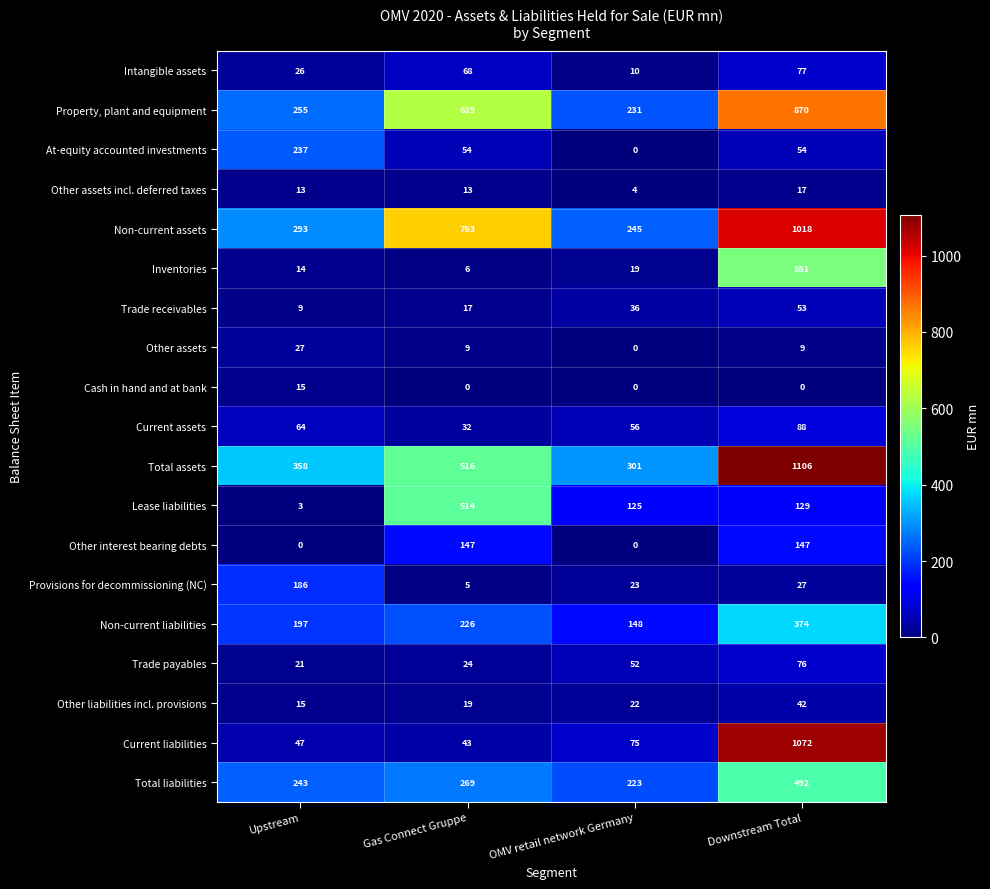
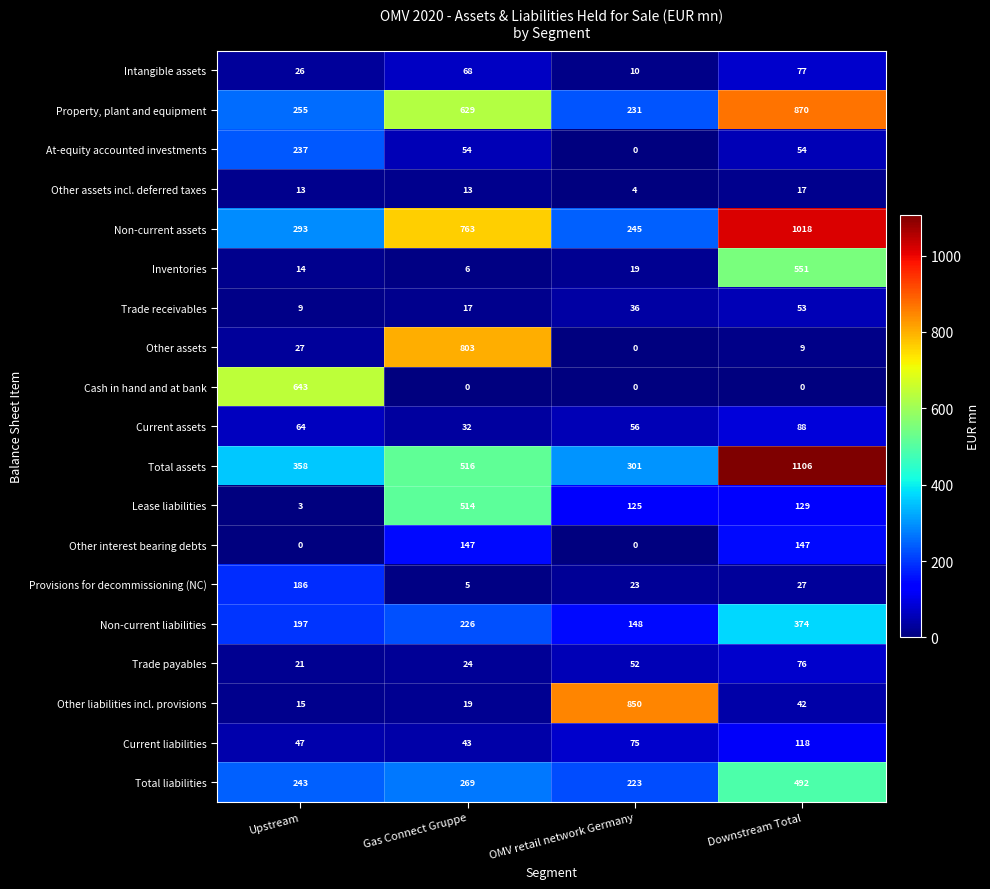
  {
    "Intangible assets": {
      "Upstream": 26,
      "Gas Connect Gruppe": 68,
      "OMV retail network Germany": 10,
      "Downstream Total": 77
    },
    "Property, plant and equipment": {
      "Upstream": 255,
      "Gas Connect Gruppe": 629,
      "OMV retail network Germany": 231,
      "Downstream Total": 870
    },
    "At-equity accounted investments": {
      "Upstream": 237,
      "Gas Connect Gruppe": 54,
      "OMV retail network Germany": 0,
      "Downstream Total": 54
    },
    "Other assets incl. deferred taxes": {
      "Upstream": 13,
      "Gas Connect Gruppe": 13,
      "OMV retail network Germany": 4,
      "Downstream Total": 17
    },
    "Non-current assets": {
      "Upstream": 293,
      "Gas Connect Gruppe": 763,
      "OMV retail network Germany": 245,
      "Downstream Total": 1018
    },
    "Inventories": {
      "Upstream": 14,
      "Gas Connect Gruppe": 6,
      "OMV retail network Germany": 19,
      "Downstream Total": 551
    },
    "Trade receivables": {
      "Upstream": 9,
      "Gas Connect Gruppe": 17,
      "OMV retail network Germany": 36,
      "Downstream Total": 53
    },
    "Other assets": {
      "Upstream": 27,
-     "Gas Connect Gruppe": 9,
+     "Gas Connect Gruppe": 803,
      "OMV retail network Germany": 0,
      "Downstream Total": 9
    },
    "Cash in hand and at bank": {
-     "Upstream": 15,
+     "Upstream": 643,
      "Gas Connect Gruppe": 0,
      "OMV retail network Germany": 0,
      "Downstream Total": 0
    },
    "Current assets": {
      "Upstream": 64,
      "Gas Connect Gruppe": 32,
      "OMV retail network Germany": 56,
      "Downstream Total": 88
    },
    "Total assets": {
      "Upstream": 358,
      "Gas Connect Gruppe": 516,
      "OMV retail network Germany": 301,
      "Downstream Total": 1106
    },
    "Lease liabilities": {
      "Upstream": 3,
      "Gas Connect Gruppe": 514,
      "OMV retail network Germany": 125,
      "Downstream Total": 129
    },
    "Other interest bearing debts": {
      "Upstream": 0,
      "Gas Connect Gruppe": 147,
      "OMV retail network Germany": 0,
      "Downstream Total": 147
    },
    "Provisions for decommissioning (NC)": {
      "Upstream": 186,
      "Gas Connect Gruppe": 5,
      "OMV retail network Germany": 23,
      "Downstream Total": 27
    },
    "Non-current liabilities": {
      "Upstream": 197,
      "Gas Connect Gruppe": 226,
      "OMV retail network Germany": 148,
      "Downstream Total": 374
    },
    "Trade payables": {
      "Upstream": 21,
      "Gas Connect Gruppe": 24,
      "OMV retail network Germany": 52,
      "Downstream Total": 76
    },
    "Other liabilities incl. provisions": {
      "Upstream": 15,
      "Gas Connect Gruppe": 19,
-     "OMV retail network Germany": 22,
+     "OMV retail network Germany": 850,
      "Downstream Total": 42
    },
    "Current liabilities": {
      "Upstream": 47,
      "Gas Connect Gruppe": 43,
      "OMV retail network Germany": 75,
-     "Downstream Total": 1072
+     "Downstream Total": 118
    },
    "Total liabilities": {
      "Upstream": 243,
      "Gas Connect Gruppe": 269,
      "OMV retail network Germany": 223,
      "Downstream Total": 492
    }
  }
